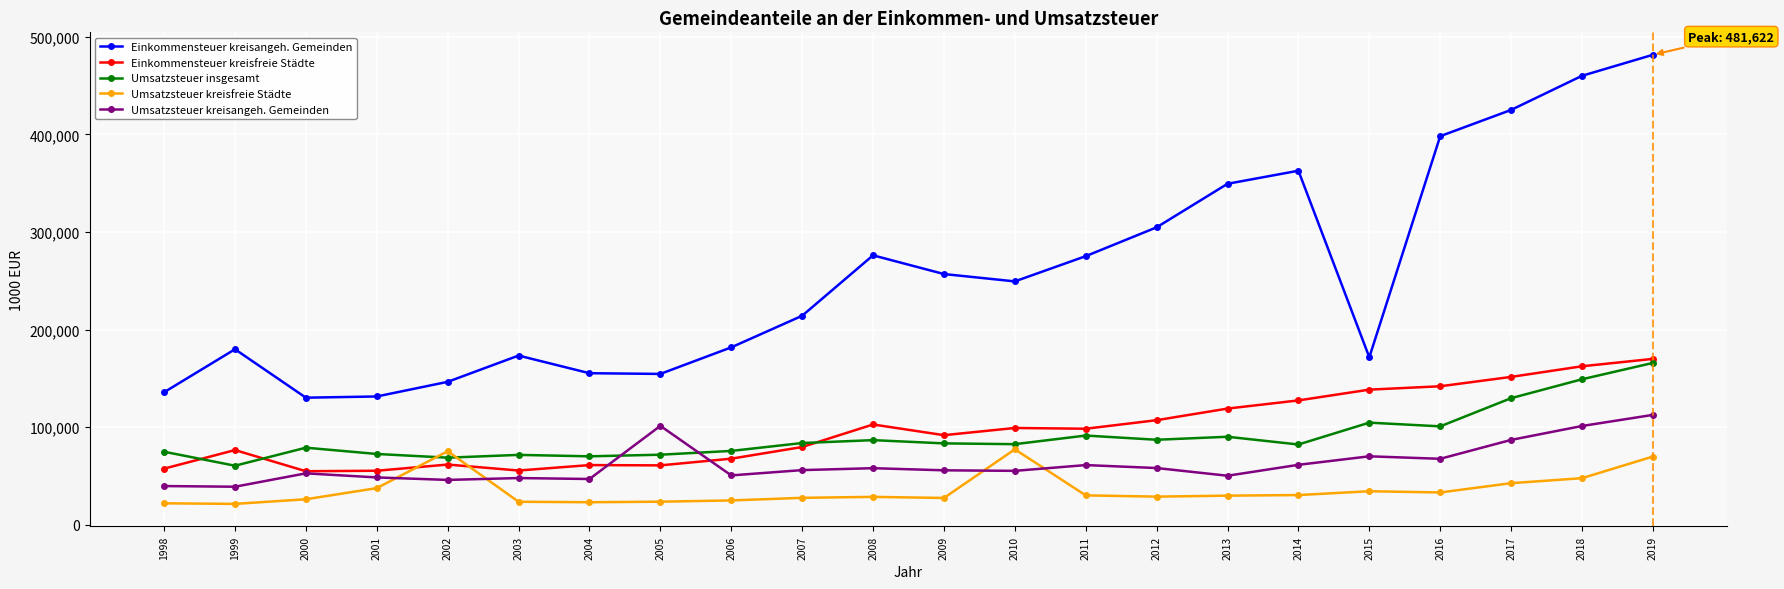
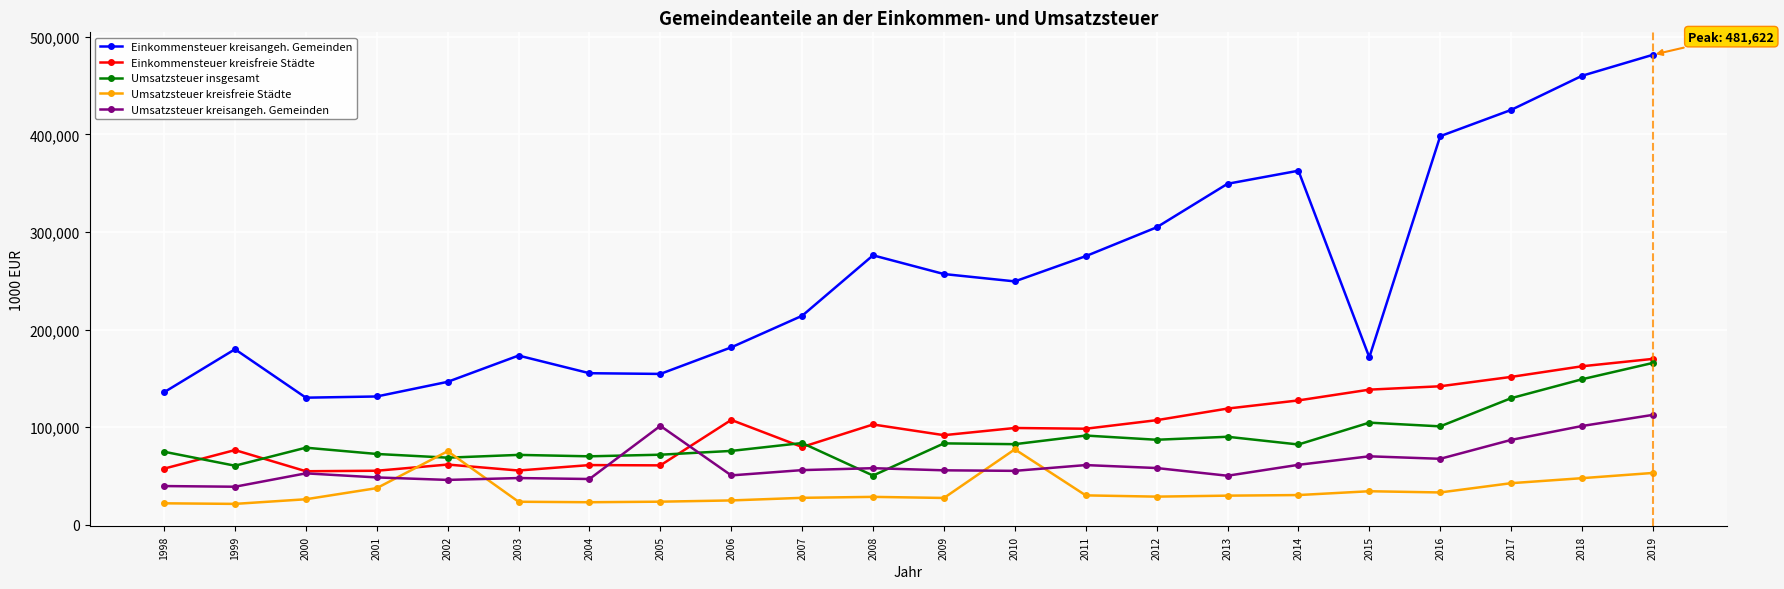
  {
    "Einkommensteuer kreisangeh. Gemeinden": {
      "1998": "140,000",
      "1999": "180,000",
      "2000": "130,000",
      "2001": "130,000",
      "2002": "150,000",
      "2003": "170,000",
      "2004": "160,000",
      "2005": "150,000",
      "2006": "180,000",
      "2007": "210,000",
      "2008": "280,000",
      "2009": "260,000",
      "2010": "250,000",
      "2011": "280,000",
      "2012": "300,000",
      "2013": "350,000",
      "2014": "360,000",
      "2015": "170,000",
      "2016": "400,000",
      "2017": "430,000",
      "2018": "460,000"
    },
    "Einkommensteuer kreisfreie Städte": {
      "1998": "60,000",
      "1999": "80,000",
      "2001": "60,000",
      "2002": "60,000",
      "2003": "60,000",
      "2004": "60,000",
      "2005": "60,000",
-     "2006": "70,000",
+     "2006": "110,000",
      "2007": "80,000",
      "2008": "100,000",
      "2009": "90,000",
      "2010": "100,000",
      "2011": "100,000",
      "2012": "110,000",
      "2013": "120,000",
      "2014": "130,000",
      "2015": "140,000",
      "2016": "140,000",
      "2017": "150,000",
      "2018": "160,000",
      "2019": "170,000"
    },
    "Umsatzsteuer insgesamt": {
      "1998": "70,000",
      "1999": "60,000",
      "2000": "80,000",
      "2001": "70,000",
      "2002": "70,000",
      "2003": "70,000",
      "2004": "70,000",
      "2005": "70,000",
      "2006": "80,000",
      "2007": "80,000",
-     "2008": "90,000",
+     "2008": "50,000",
      "2009": "80,000",
      "2010": "80,000",
      "2011": "90,000",
      "2012": "90,000",
      "2013": "90,000",
      "2014": "80,000",
      "2015": "100,000",
      "2016": "100,000",
      "2017": "130,000",
      "2018": "150,000",
      "2019": "170,000"
    },
    "Umsatzsteuer kreisfreie Städte": {
      "1998": "20,000",
      "1999": "20,000",
      "2000": "30,000",
      "2001": "40,000",
      "2002": "80,000",
      "2003": "20,000",
      "2004": "20,000",
      "2005": "20,000",
      "2006": "30,000",
      "2007": "30,000",
      "2008": "30,000",
      "2009": "30,000",
      "2010": "80,000",
      "2011": "30,000",
      "2012": "30,000",
      "2013": "30,000",
      "2014": "30,000",
      "2015": "30,000",
      "2016": "30,000",
      "2017": "40,000",
      "2018": "50,000",
-     "2019": "70,000"
+     "2019": "50,000"
    },
    "Umsatzsteuer kreisangeh. Gemeinden": {
      "1998": "40,000",
      "1999": "40,000",
      "2001": "50,000",
      "2002": "50,000",
      "2003": "50,000",
      "2004": "50,000",
      "2005": "100,000",
      "2006": "50,000",
      "2007": "60,000",
      "2008": "60,000",
      "2009": "60,000",
      "2010": "60,000",
      "2011": "60,000",
      "2012": "60,000",
      "2013": "50,000",
      "2014": "60,000",
      "2015": "70,000",
      "2016": "70,000",
      "2017": "90,000",
      "2018": "100,000",
      "2019": "110,000"
    }
  }
